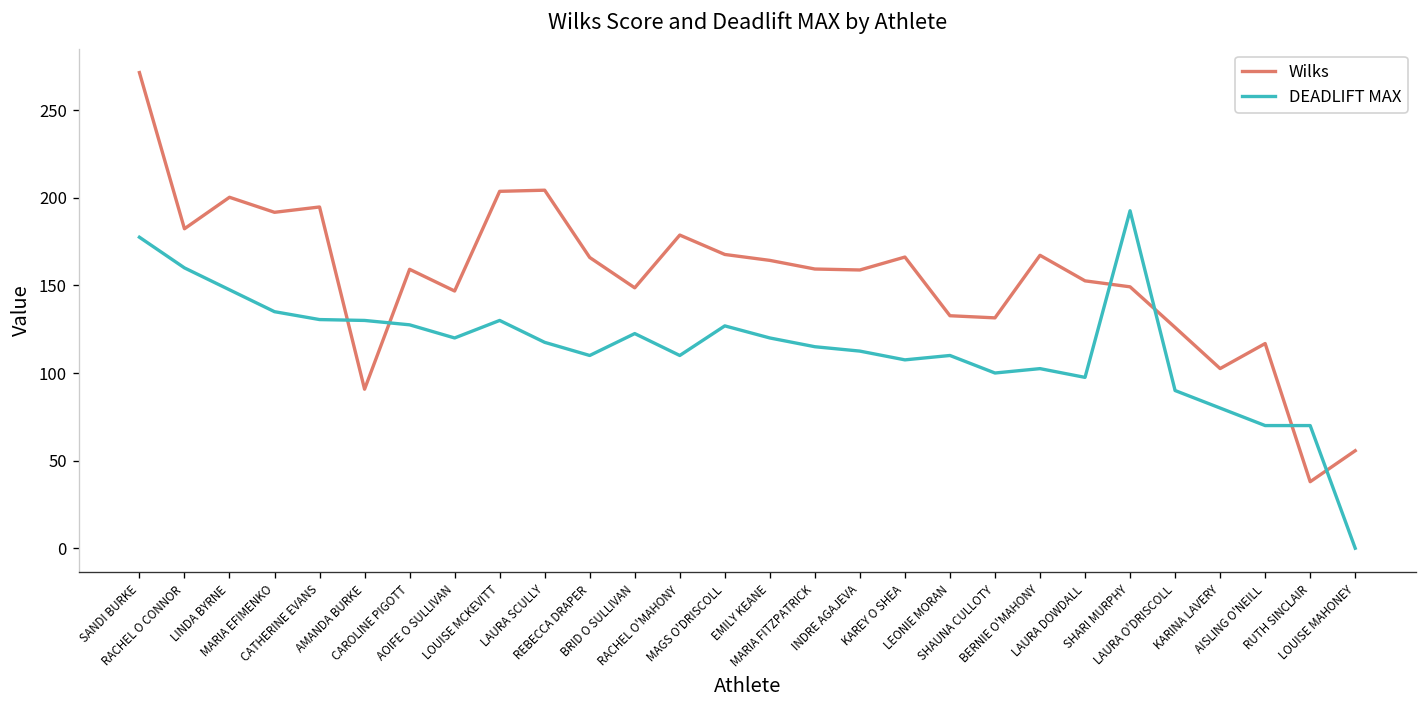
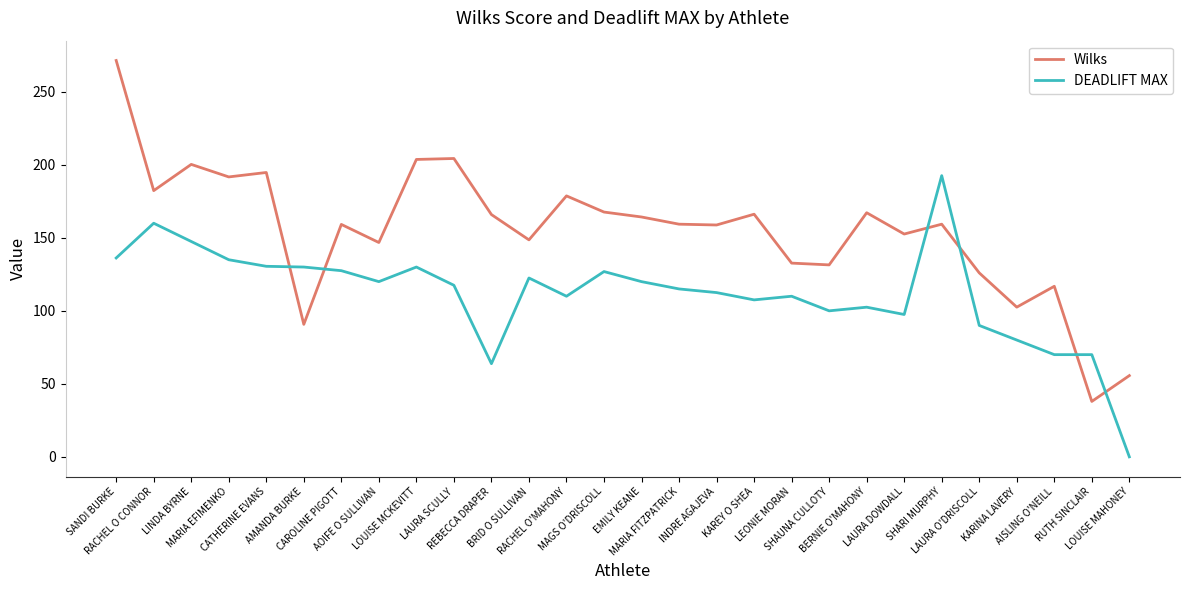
  {
    "Wilks": {
      "SANDI BURKE": 271,
      "RACHEL O CONNOR": 182,
      "LINDA BYRNE": 200,
      "MARIA EFIMENKO": 192,
      "CATHERINE EVANS": 195,
      "AMANDA BURKE": 91,
      "CAROLINE PIGOTT": 159,
      "AOIFE O SULLIVAN": 147,
      "LOUISE MCKEVITT": 204,
      "LAURA SCULLY": 204,
      "REBECCA DRAPER": 166,
      "BRID O SULLIVAN": 149,
      "RACHEL O'MAHONY": 179,
      "MAGS O'DRISCOLL": 168,
      "EMILY KEANE": 164,
      "MARIA FITZPATRICK": 159,
      "INDRE AGAJEVA": 159,
      "KAREY O SHEA": 166,
      "LEONIE MORAN": 133,
      "SHAUNA CULLOTY": 131,
      "BERNIE O'MAHONY": 167,
      "LAURA DOWDALL": 153,
-     "SHARI MURPHY": 149,
+     "SHARI MURPHY": 159,
      "LAURA O'DRISCOLL": 126,
      "KARINA LAVERY": 103,
      "AISLING O'NEILL": 117,
      "RUTH SINCLAIR": 38,
      "LOUISE MAHONEY": 56
    },
    "DEADLIFT MAX": {
-     "SANDI BURKE": 178,
+     "SANDI BURKE": 136,
      "RACHEL O CONNOR": 160,
      "LINDA BYRNE": 148,
      "MARIA EFIMENKO": 135,
      "CATHERINE EVANS": 131,
      "AMANDA BURKE": 130,
      "CAROLINE PIGOTT": 128,
      "AOIFE O SULLIVAN": 120,
      "LOUISE MCKEVITT": 130,
      "LAURA SCULLY": 118,
-     "REBECCA DRAPER": 110,
+     "REBECCA DRAPER": 64,
      "BRID O SULLIVAN": 123,
      "RACHEL O'MAHONY": 110,
      "MAGS O'DRISCOLL": 127,
      "EMILY KEANE": 120,
      "MARIA FITZPATRICK": 115,
      "INDRE AGAJEVA": 113,
      "KAREY O SHEA": 108,
      "LEONIE MORAN": 110,
      "SHAUNA CULLOTY": 100,
      "BERNIE O'MAHONY": 103,
      "LAURA DOWDALL": 98,
      "SHARI MURPHY": 193,
      "LAURA O'DRISCOLL": 90,
      "KARINA LAVERY": 80,
      "AISLING O'NEILL": 70,
      "RUTH SINCLAIR": 70,
      "LOUISE MAHONEY": 0
    }
  }
